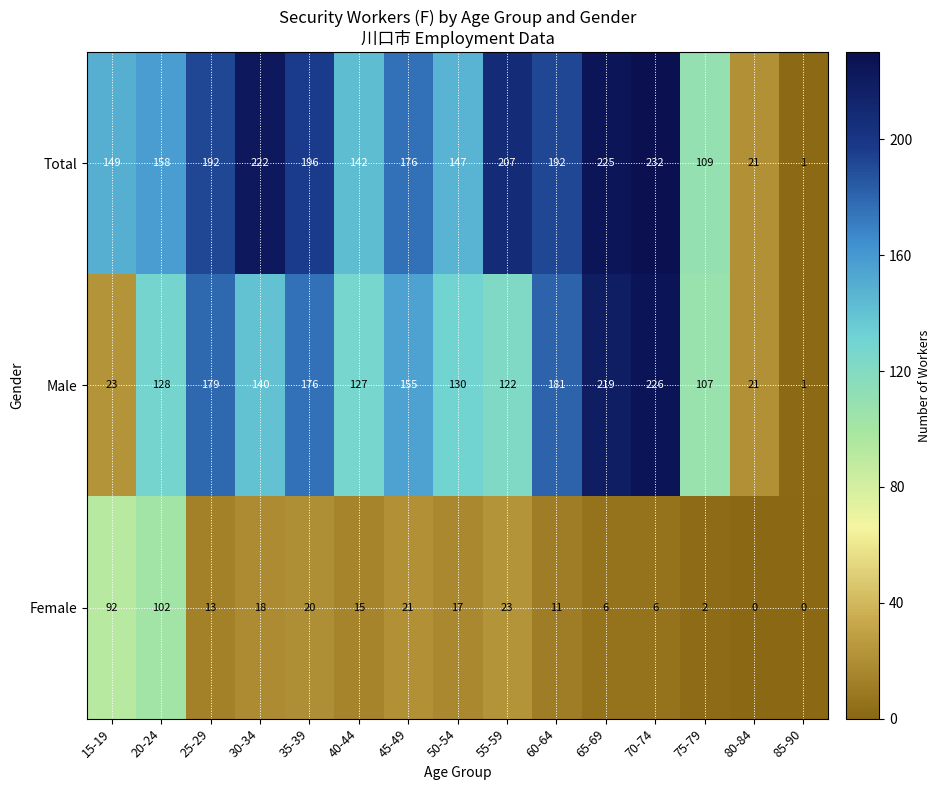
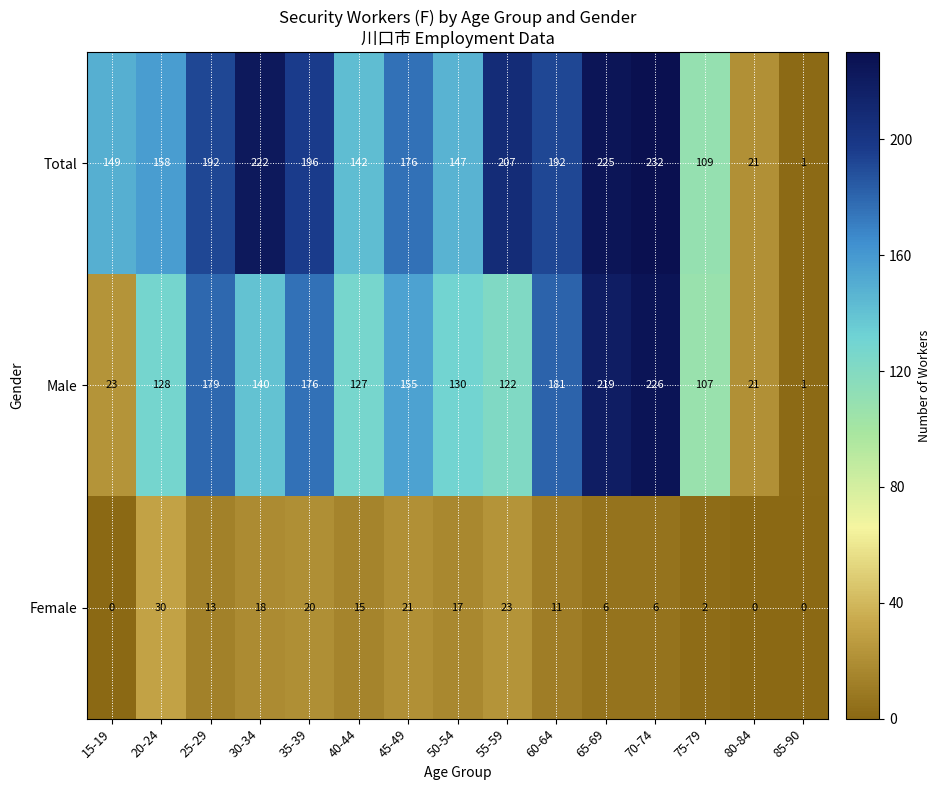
  {
    "Total": {
      "15-19": 149,
      "20-24": 158,
      "25-29": 192,
      "30-34": 222,
      "35-39": 196,
      "40-44": 142,
      "45-49": 176,
      "50-54": 147,
      "55-59": 207,
      "60-64": 192,
      "65-69": 225,
      "70-74": 232,
      "75-79": 109,
      "80-84": 21,
      "85-90": 1
    },
    "Male": {
      "15-19": 23,
      "20-24": 128,
      "25-29": 179,
      "30-34": 140,
      "35-39": 176,
      "40-44": 127,
      "45-49": 155,
      "50-54": 130,
      "55-59": 122,
      "60-64": 181,
      "65-69": 219,
      "70-74": 226,
      "75-79": 107,
      "80-84": 21,
      "85-90": 1
    },
    "Female": {
-     "15-19": 92,
-     "20-24": 102,
+     "15-19": 0,
+     "20-24": 30,
      "25-29": 13,
      "30-34": 18,
      "35-39": 20,
      "40-44": 15,
      "45-49": 21,
      "50-54": 17,
      "55-59": 23,
      "60-64": 11,
      "65-69": 6,
      "70-74": 6,
      "75-79": 2,
      "80-84": 0,
      "85-90": 0
    }
  }
